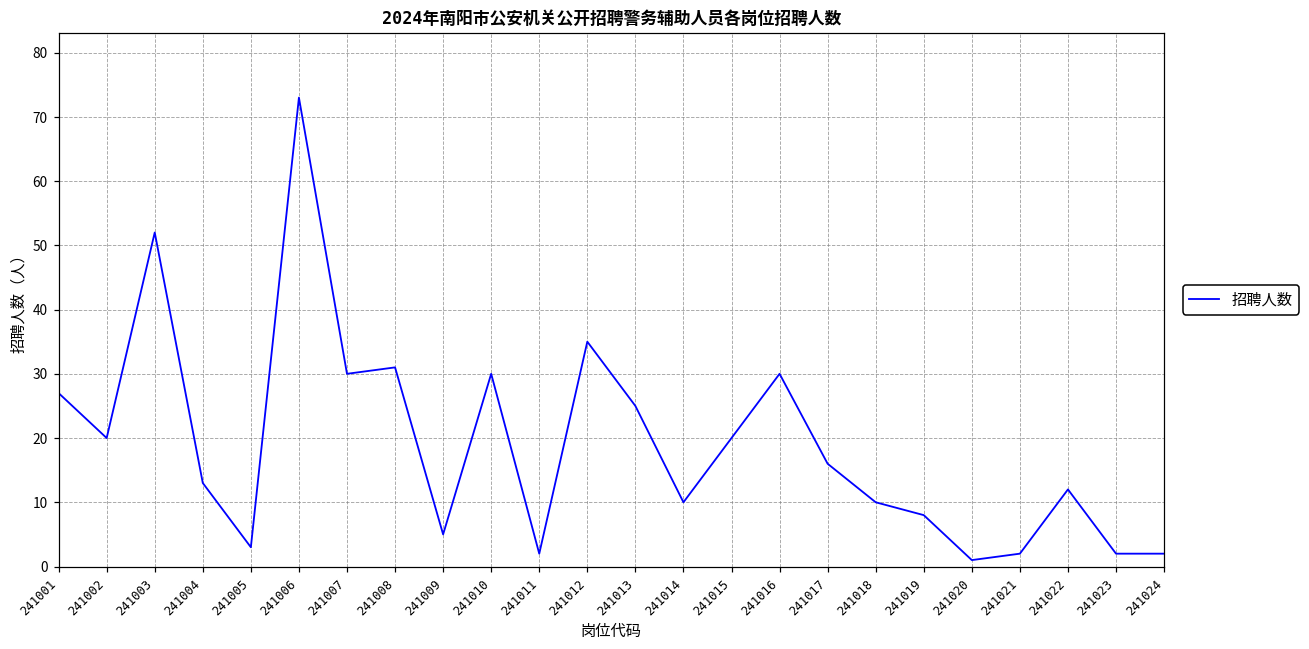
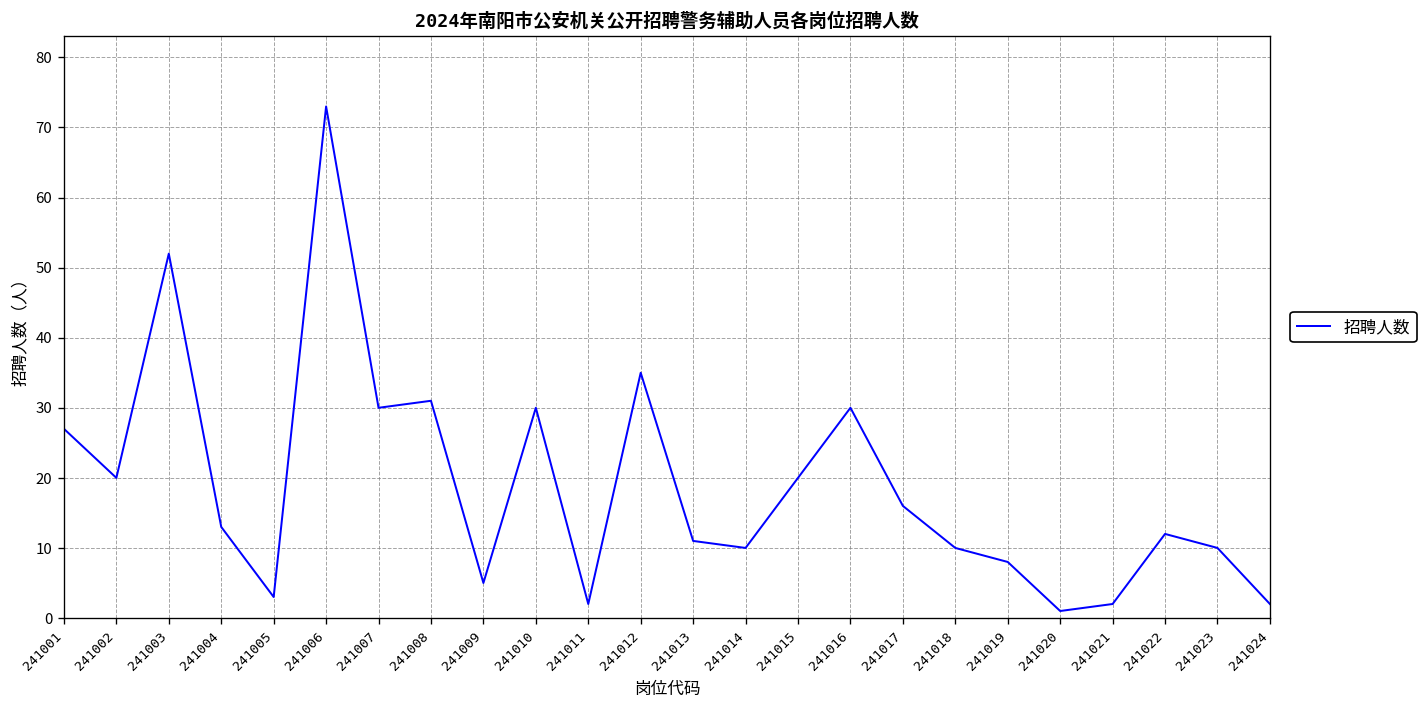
  {
    "241001": 27,
    "241002": 20,
    "241003": 52,
    "241004": 13,
    "241005": 3,
    "241006": 73,
    "241007": 30,
    "241008": 31,
    "241009": 5,
    "241010": 30,
    "241011": 2,
    "241012": 35,
-   "241013": 25,
+   "241013": 11,
    "241014": 10,
    "241015": 20,
    "241016": 30,
    "241017": 16,
    "241018": 10,
    "241019": 8,
    "241020": 1,
    "241021": 2,
    "241022": 12,
-   "241023": 2,
+   "241023": 10,
    "241024": 2
  }
